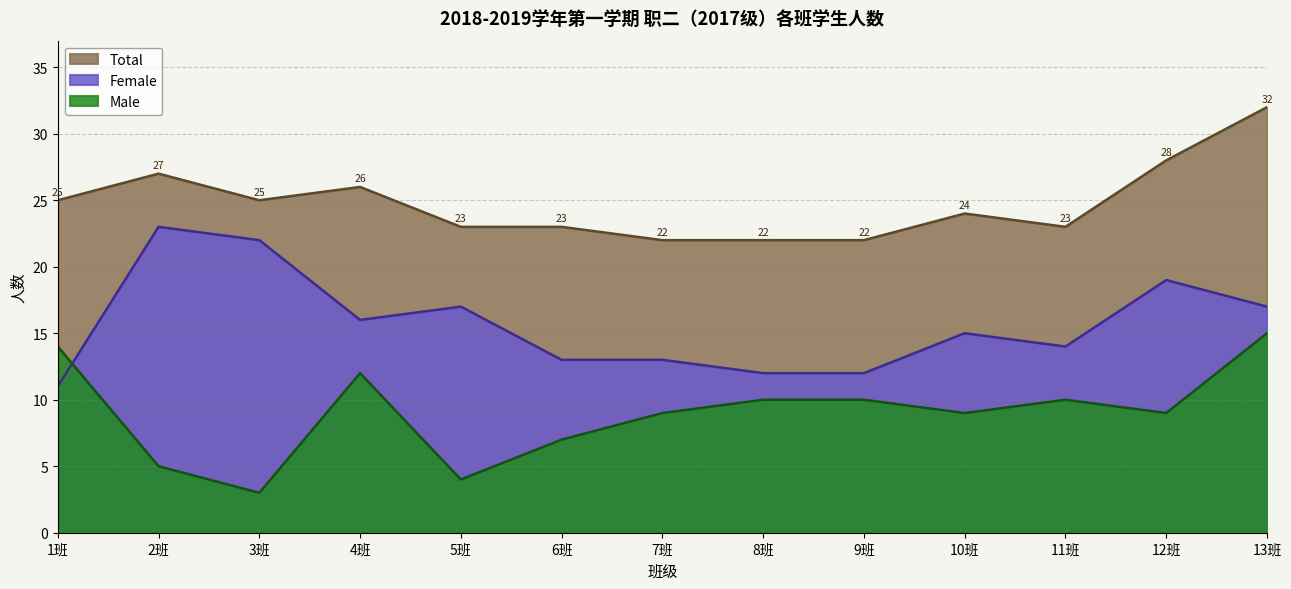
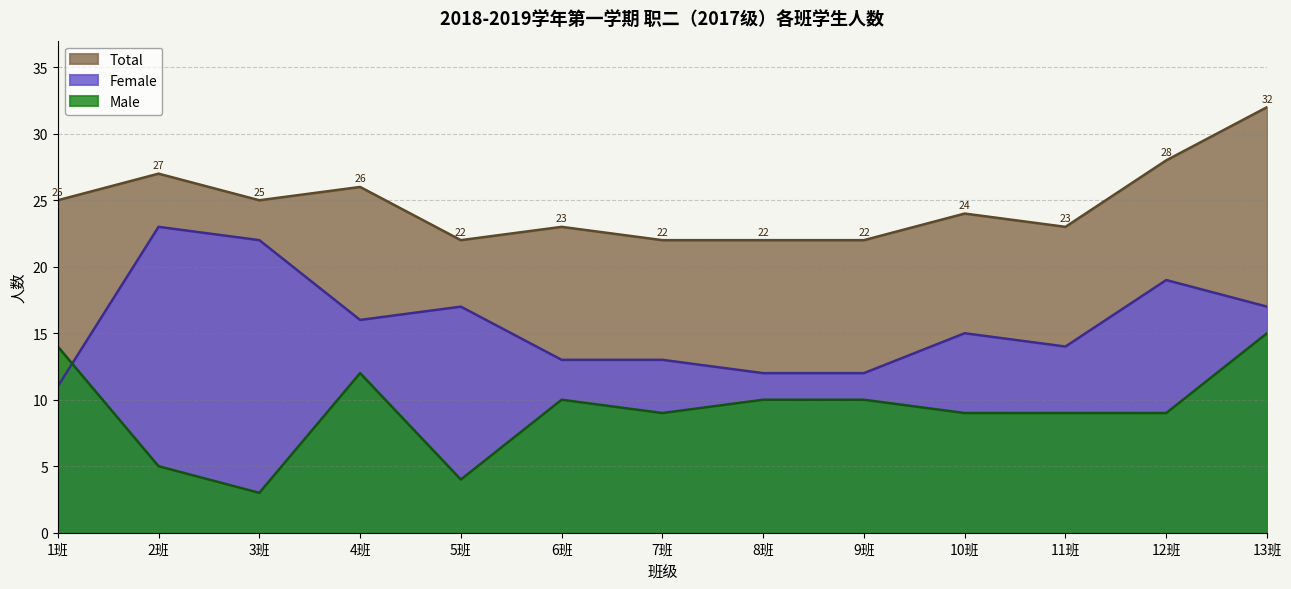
  {
    "Total": {
      "1班": 25,
      "2班": 27,
      "3班": 25,
      "4班": 26,
-     "5班": 23,
+     "5班": 22,
      "6班": 23,
      "7班": 22,
      "8班": 22,
      "9班": 22,
      "10班": 24,
      "11班": 23,
      "12班": 28,
      "13班": 32
    },
    "Female": {
      "1班": 11,
      "2班": 23,
      "3班": 22,
      "4班": 16,
      "5班": 17,
      "6班": 13,
      "7班": 13,
      "8班": 12,
      "9班": 12,
      "10班": 15,
      "11班": 14,
      "12班": 19,
      "13班": 17
    },
    "Male": {
      "1班": 14,
      "2班": 5,
      "3班": 3,
      "4班": 12,
      "5班": 4,
-     "6班": 7,
+     "6班": 10,
      "7班": 9,
      "8班": 10,
      "9班": 10,
      "10班": 9,
-     "11班": 10,
+     "11班": 9,
      "12班": 9,
      "13班": 15
    }
  }
